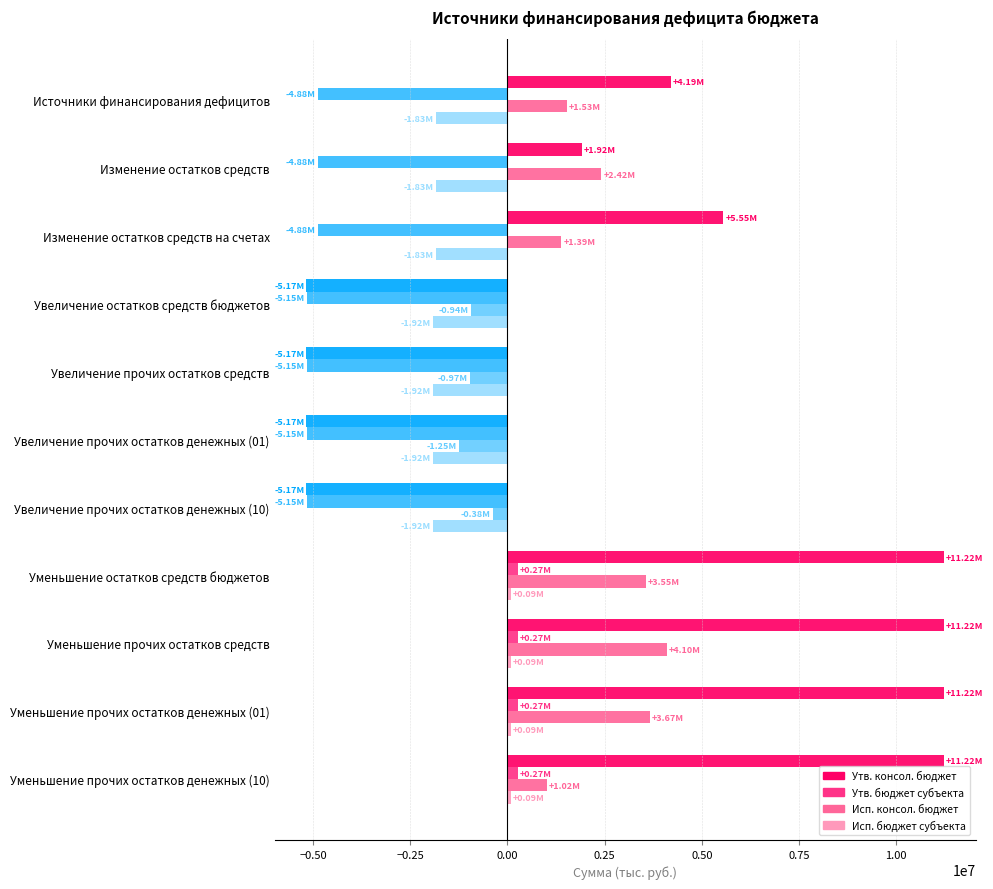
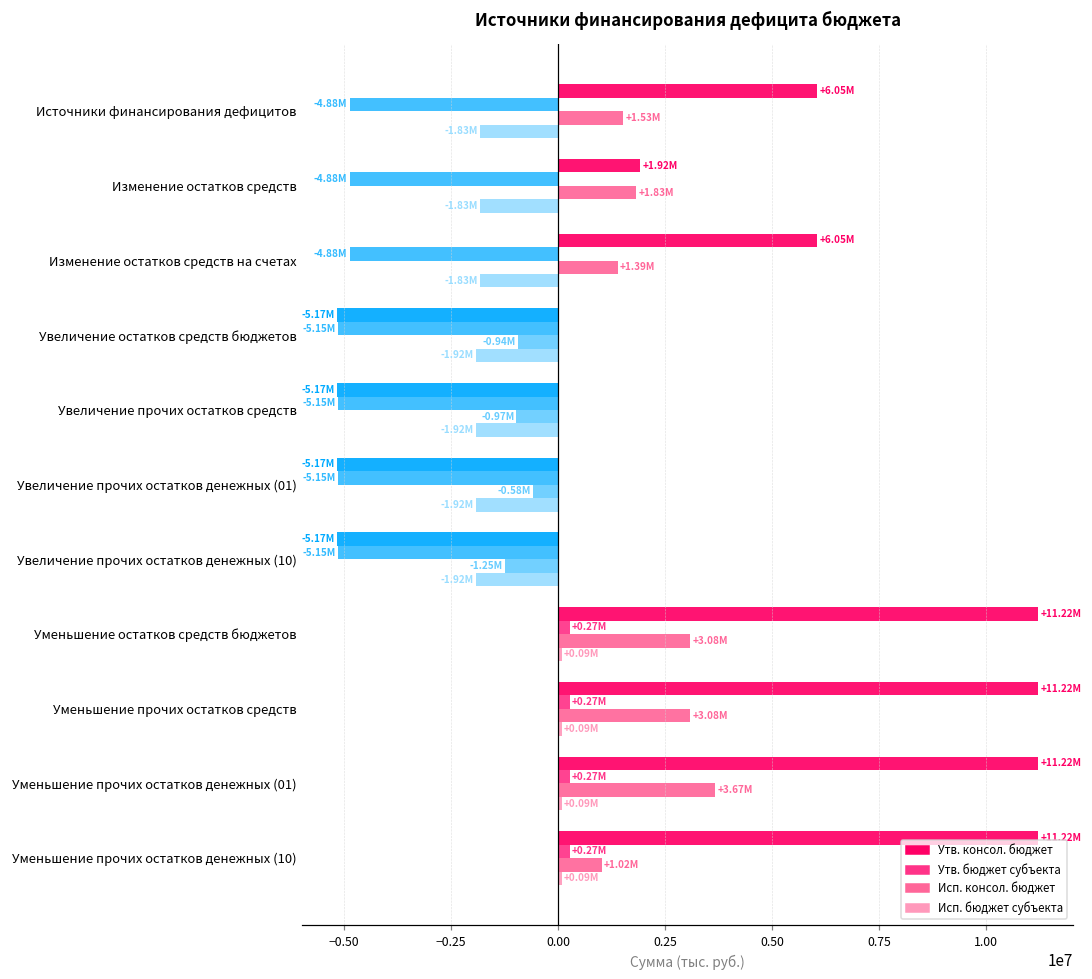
  {
    "Утв. консол. бюджет": {
-     "Источники финансирования дефицитов": "+4.19M",
+     "Источники финансирования дефицитов": "+6.05M",
      "Изменение остатков средств": "+1.92M",
-     "Изменение остатков средств на счетах": "+5.55M",
+     "Изменение остатков средств на счетах": "+6.05M",
      "Увеличение остатков средств бюджетов": "-5.17M",
      "Увеличение прочих остатков средств": "-5.17M",
      "Увеличение прочих остатков денежных (01)": "-5.17M",
      "Увеличение прочих остатков денежных (10)": "-5.17M",
      "Уменьшение остатков средств бюджетов": "+11.22M",
      "Уменьшение прочих остатков средств": "+11.22M",
      "Уменьшение прочих остатков денежных (01)": "+11.22M",
      "Уменьшение прочих остатков денежных (10)": "+11.22M"
    },
    "Исп. консол. бюджет": {
      "Источники финансирования дефицитов": "+1.53M",
-     "Изменение остатков средств": "+2.42M",
+     "Изменение остатков средств": "+1.83M",
      "Изменение остатков средств на счетах": "+1.39M",
      "Увеличение остатков средств бюджетов": "-0.94M",
      "Увеличение прочих остатков средств": "-0.97M",
-     "Увеличение прочих остатков денежных (01)": "-1.25M",
-     "Увеличение прочих остатков денежных (10)": "-0.38M",
-     "Уменьшение остатков средств бюджетов": "+3.55M",
-     "Уменьшение прочих остатков средств": "+4.10M",
+     "Увеличение прочих остатков денежных (01)": "-0.58M",
+     "Увеличение прочих остатков денежных (10)": "-1.25M",
+     "Уменьшение остатков средств бюджетов": "+3.08M",
+     "Уменьшение прочих остатков средств": "+3.08M",
      "Уменьшение прочих остатков денежных (01)": "+3.67M",
      "Уменьшение прочих остатков денежных (10)": "+1.02M"
    }
  }
